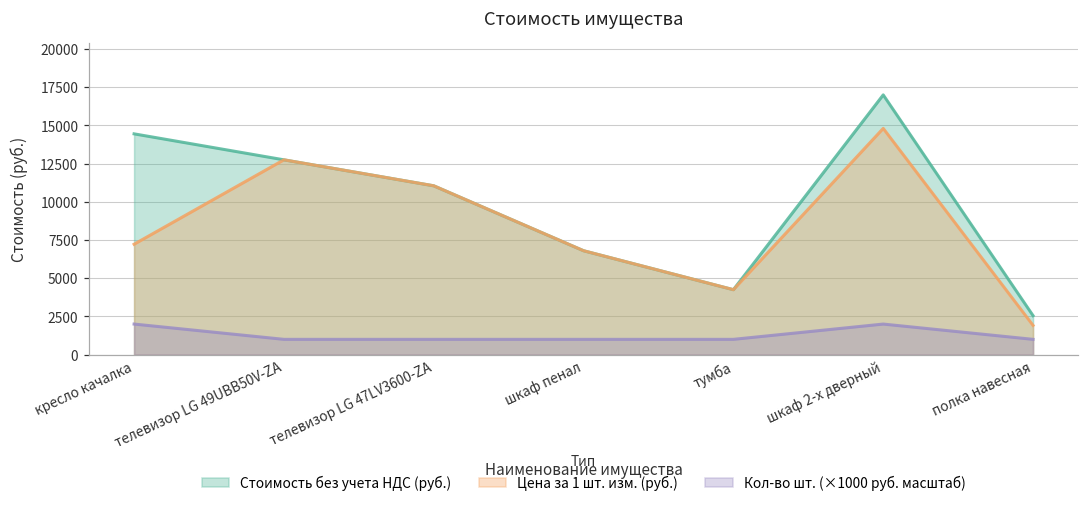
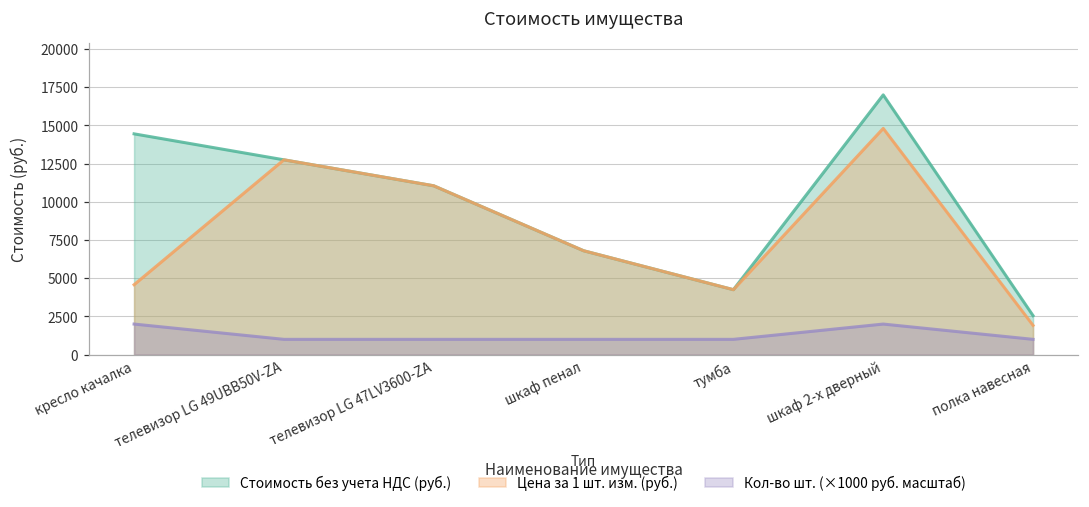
  {
    "Цена за 1 шт. изм. (руб.)": {
-     "кресло качалка": 7200,
+     "кресло качалка": 4600,
      "шкаф 2-х дверный": 14800,
      "полка навесная": 1900
    }
  }
